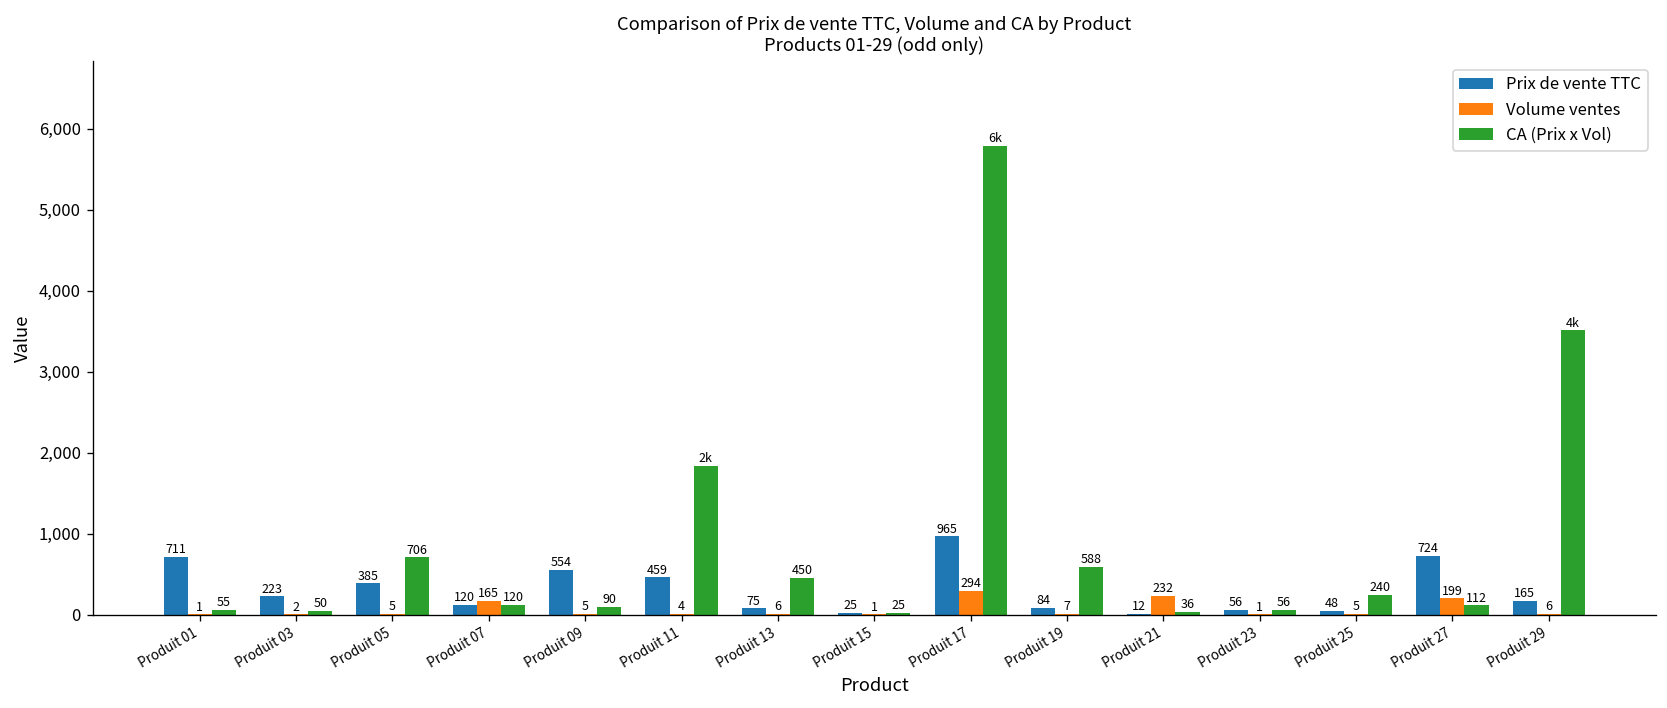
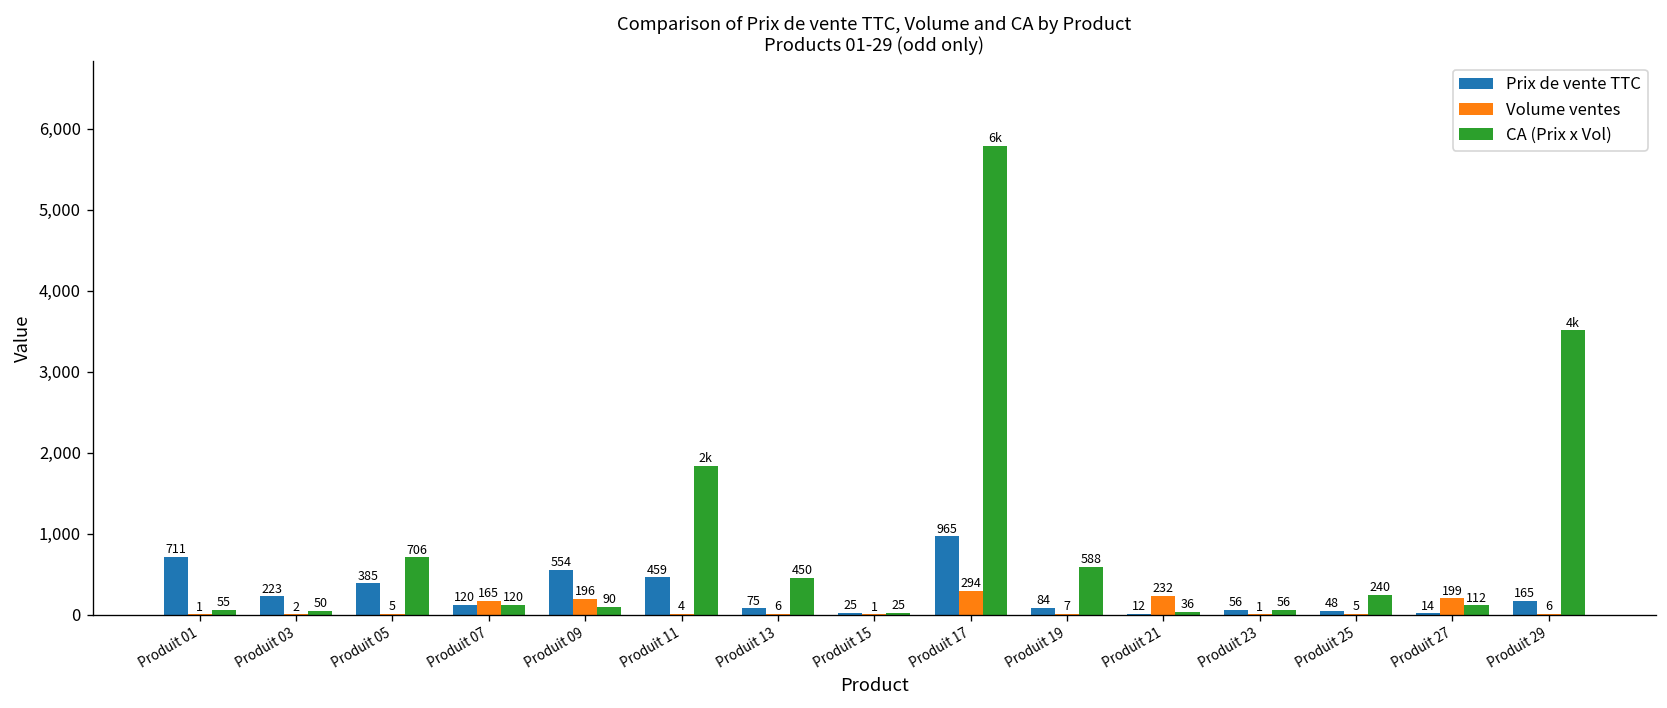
  {
    "Prix de vente TTC": {
      "Produit 01": "711",
      "Produit 03": "223",
      "Produit 05": "385",
      "Produit 07": "120",
      "Produit 09": "554",
      "Produit 11": "459",
      "Produit 13": "75",
      "Produit 15": "25",
      "Produit 17": "965",
      "Produit 19": "84",
      "Produit 21": "12",
      "Produit 23": "56",
      "Produit 25": "48",
-     "Produit 27": "724",
+     "Produit 27": "14",
      "Produit 29": "165"
    },
    "Volume ventes": {
      "Produit 01": "1",
      "Produit 03": "2",
      "Produit 05": "5",
      "Produit 07": "165",
-     "Produit 09": "5",
+     "Produit 09": "196",
      "Produit 11": "4",
      "Produit 13": "6",
      "Produit 15": "1",
      "Produit 17": "294",
      "Produit 19": "7",
      "Produit 21": "232",
      "Produit 23": "1",
      "Produit 25": "5",
      "Produit 27": "199",
      "Produit 29": "6"
    },
    "CA (Prix x Vol)": {
      "Produit 01": "55",
      "Produit 03": "50",
      "Produit 05": "706",
      "Produit 07": "120",
      "Produit 09": "90",
      "Produit 11": "2k",
      "Produit 13": "450",
      "Produit 15": "25",
      "Produit 17": "6k",
      "Produit 19": "588",
      "Produit 21": "36",
      "Produit 23": "56",
      "Produit 25": "240",
      "Produit 27": "112",
      "Produit 29": "4k"
    }
  }
